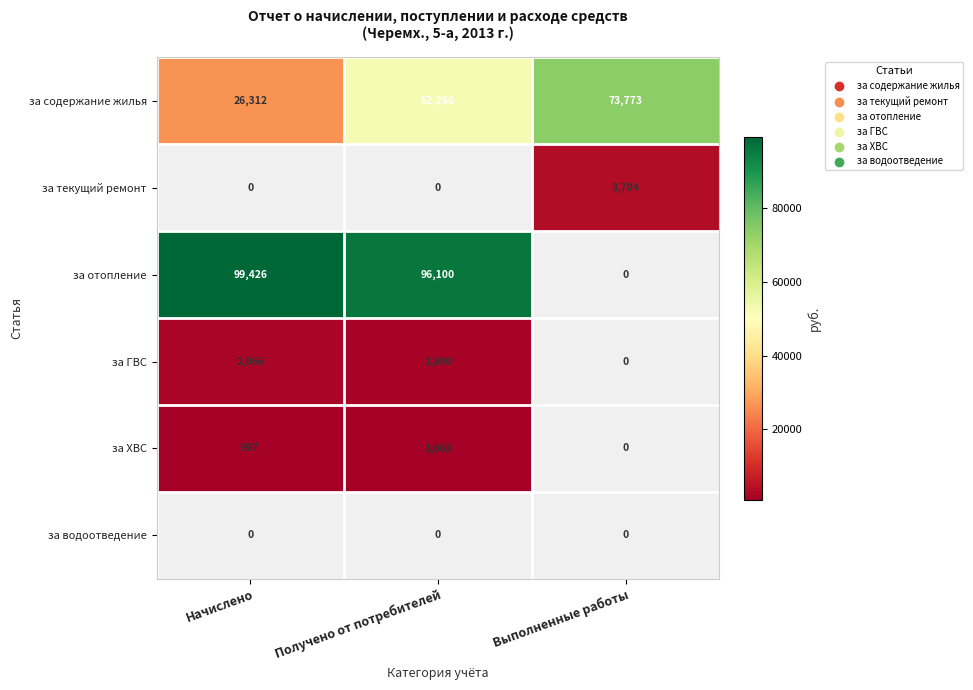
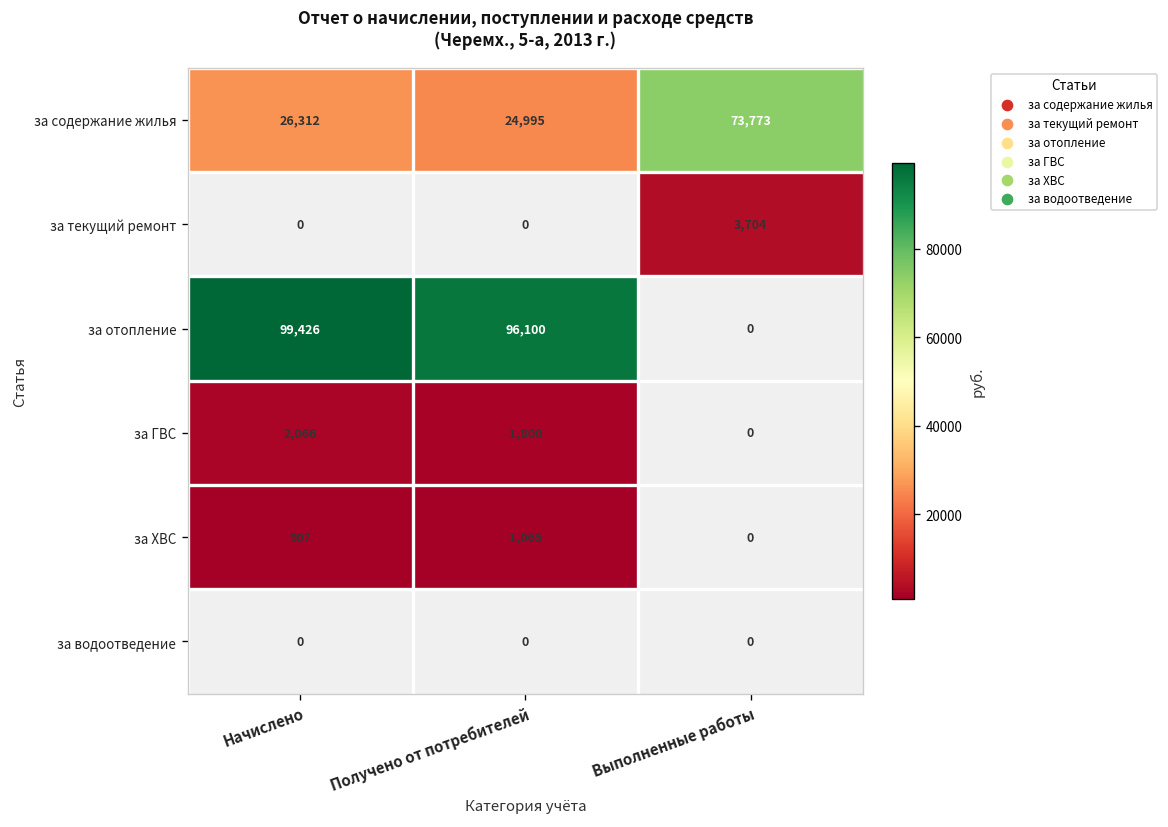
  {
    "за содержание жилья": {
      "Начислено": "26,312",
-     "Получено от потребителей": "52,266",
+     "Получено от потребителей": "24,995",
      "Выполненные работы": "73,773"
    },
    "за текущий ремонт": {
      "Выполненные работы": "3,704"
    },
    "за отопление": {
      "Начислено": "99,426",
      "Получено от потребителей": "96,100"
    },
    "за ГВС": {
      "Начислено": "2,066",
      "Получено от потребителей": "1,800"
    },
    "за ХВС": {
      "Начислено": "907",
      "Получено от потребителей": "1,065"
    }
  }
